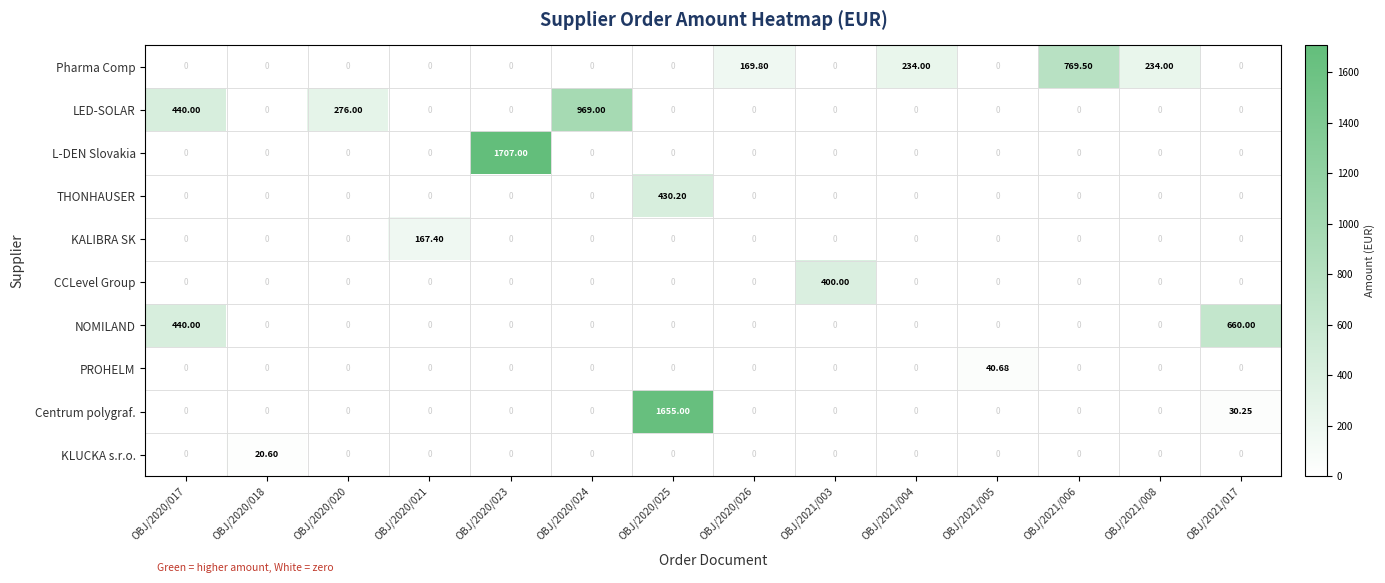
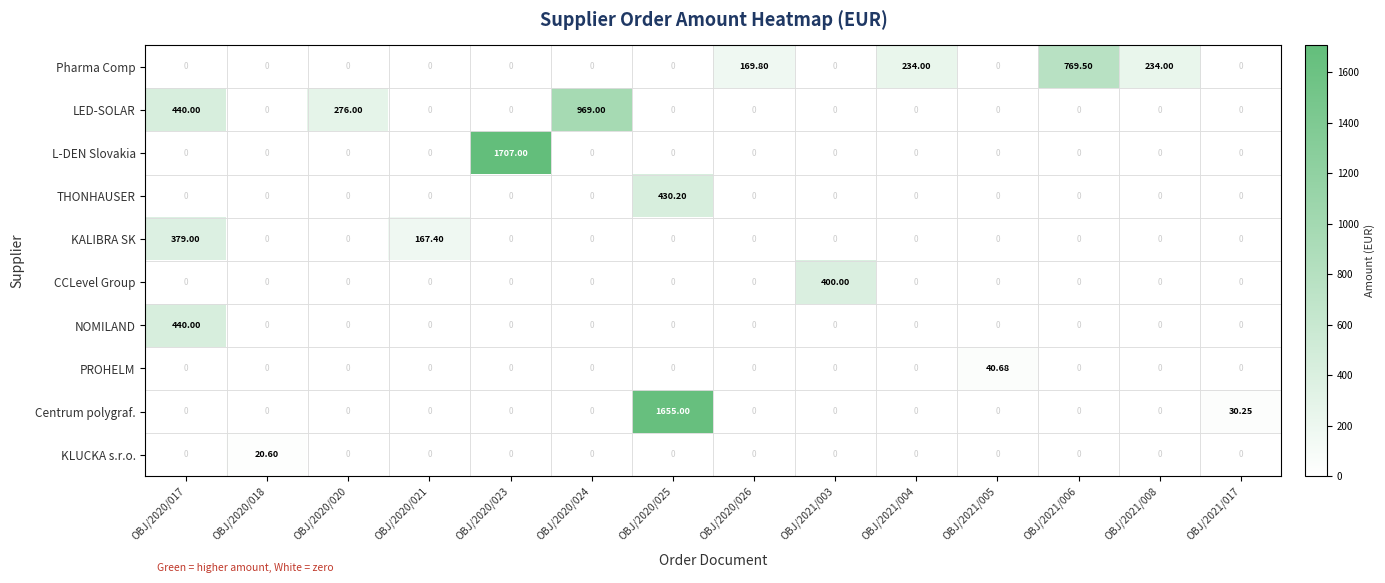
  {
    "Pharma Comp": {
      "OBJ/2020/017": 0,
      "OBJ/2020/018": 0,
      "OBJ/2020/020": 0,
      "OBJ/2020/021": 0,
      "OBJ/2020/023": 0,
      "OBJ/2020/024": 0,
      "OBJ/2020/025": 0,
      "OBJ/2020/026": 169.80,
      "OBJ/2021/003": 0,
      "OBJ/2021/004": 234.00,
      "OBJ/2021/005": 0,
      "OBJ/2021/006": 769.50,
      "OBJ/2021/008": 234.00,
      "OBJ/2021/017": 0
    },
    "LED-SOLAR": {
      "OBJ/2020/017": 440.00,
      "OBJ/2020/018": 0,
      "OBJ/2020/020": 276.00,
      "OBJ/2020/021": 0,
      "OBJ/2020/023": 0,
      "OBJ/2020/024": 969.00,
      "OBJ/2020/025": 0,
      "OBJ/2020/026": 0,
      "OBJ/2021/003": 0,
      "OBJ/2021/004": 0,
      "OBJ/2021/005": 0,
      "OBJ/2021/006": 0,
      "OBJ/2021/008": 0,
      "OBJ/2021/017": 0
    },
    "L-DEN Slovakia": {
      "OBJ/2020/017": 0,
      "OBJ/2020/018": 0,
      "OBJ/2020/020": 0,
      "OBJ/2020/021": 0,
      "OBJ/2020/023": 1707.00,
      "OBJ/2020/024": 0,
      "OBJ/2020/025": 0,
      "OBJ/2020/026": 0,
      "OBJ/2021/003": 0,
      "OBJ/2021/004": 0,
      "OBJ/2021/005": 0,
      "OBJ/2021/006": 0,
      "OBJ/2021/008": 0,
      "OBJ/2021/017": 0
    },
    "THONHAUSER": {
      "OBJ/2020/017": 0,
      "OBJ/2020/018": 0,
      "OBJ/2020/020": 0,
      "OBJ/2020/021": 0,
      "OBJ/2020/023": 0,
      "OBJ/2020/024": 0,
      "OBJ/2020/025": 430.20,
      "OBJ/2020/026": 0,
      "OBJ/2021/003": 0,
      "OBJ/2021/004": 0,
      "OBJ/2021/005": 0,
      "OBJ/2021/006": 0,
      "OBJ/2021/008": 0,
      "OBJ/2021/017": 0
    },
    "KALIBRA SK": {
-     "OBJ/2020/017": 0,
+     "OBJ/2020/017": 379.00,
      "OBJ/2020/018": 0,
      "OBJ/2020/020": 0,
      "OBJ/2020/021": 167.40,
      "OBJ/2020/023": 0,
      "OBJ/2020/024": 0,
      "OBJ/2020/025": 0,
      "OBJ/2020/026": 0,
      "OBJ/2021/003": 0,
      "OBJ/2021/004": 0,
      "OBJ/2021/005": 0,
      "OBJ/2021/006": 0,
      "OBJ/2021/008": 0,
      "OBJ/2021/017": 0
    },
    "CCLevel Group": {
      "OBJ/2020/017": 0,
      "OBJ/2020/018": 0,
      "OBJ/2020/020": 0,
      "OBJ/2020/021": 0,
      "OBJ/2020/023": 0,
      "OBJ/2020/024": 0,
      "OBJ/2020/025": 0,
      "OBJ/2020/026": 0,
      "OBJ/2021/003": 400.00,
      "OBJ/2021/004": 0,
      "OBJ/2021/005": 0,
      "OBJ/2021/006": 0,
      "OBJ/2021/008": 0,
      "OBJ/2021/017": 0
    },
    "NOMILAND": {
      "OBJ/2020/017": 440.00,
      "OBJ/2020/018": 0,
      "OBJ/2020/020": 0,
      "OBJ/2020/021": 0,
      "OBJ/2020/023": 0,
      "OBJ/2020/024": 0,
      "OBJ/2020/025": 0,
      "OBJ/2020/026": 0,
      "OBJ/2021/003": 0,
      "OBJ/2021/004": 0,
      "OBJ/2021/005": 0,
      "OBJ/2021/006": 0,
      "OBJ/2021/008": 0,
-     "OBJ/2021/017": 660.00
+     "OBJ/2021/017": 0
    },
    "PROHELM": {
      "OBJ/2020/017": 0,
      "OBJ/2020/018": 0,
      "OBJ/2020/020": 0,
      "OBJ/2020/021": 0,
      "OBJ/2020/023": 0,
      "OBJ/2020/024": 0,
      "OBJ/2020/025": 0,
      "OBJ/2020/026": 0,
      "OBJ/2021/003": 0,
      "OBJ/2021/004": 0,
      "OBJ/2021/005": 40.68,
      "OBJ/2021/006": 0,
      "OBJ/2021/008": 0,
      "OBJ/2021/017": 0
    },
    "Centrum polygraf.": {
      "OBJ/2020/017": 0,
      "OBJ/2020/018": 0,
      "OBJ/2020/020": 0,
      "OBJ/2020/021": 0,
      "OBJ/2020/023": 0,
      "OBJ/2020/024": 0,
      "OBJ/2020/025": 1655.00,
      "OBJ/2020/026": 0,
      "OBJ/2021/003": 0,
      "OBJ/2021/004": 0,
      "OBJ/2021/005": 0,
      "OBJ/2021/006": 0,
      "OBJ/2021/008": 0,
      "OBJ/2021/017": 30.25
    },
    "KLUCKA s.r.o.": {
      "OBJ/2020/017": 0,
      "OBJ/2020/018": 20.60,
      "OBJ/2020/020": 0,
      "OBJ/2020/021": 0,
      "OBJ/2020/023": 0,
      "OBJ/2020/024": 0,
      "OBJ/2020/025": 0,
      "OBJ/2020/026": 0,
      "OBJ/2021/003": 0,
      "OBJ/2021/004": 0,
      "OBJ/2021/005": 0,
      "OBJ/2021/006": 0,
      "OBJ/2021/008": 0,
      "OBJ/2021/017": 0
    }
  }
